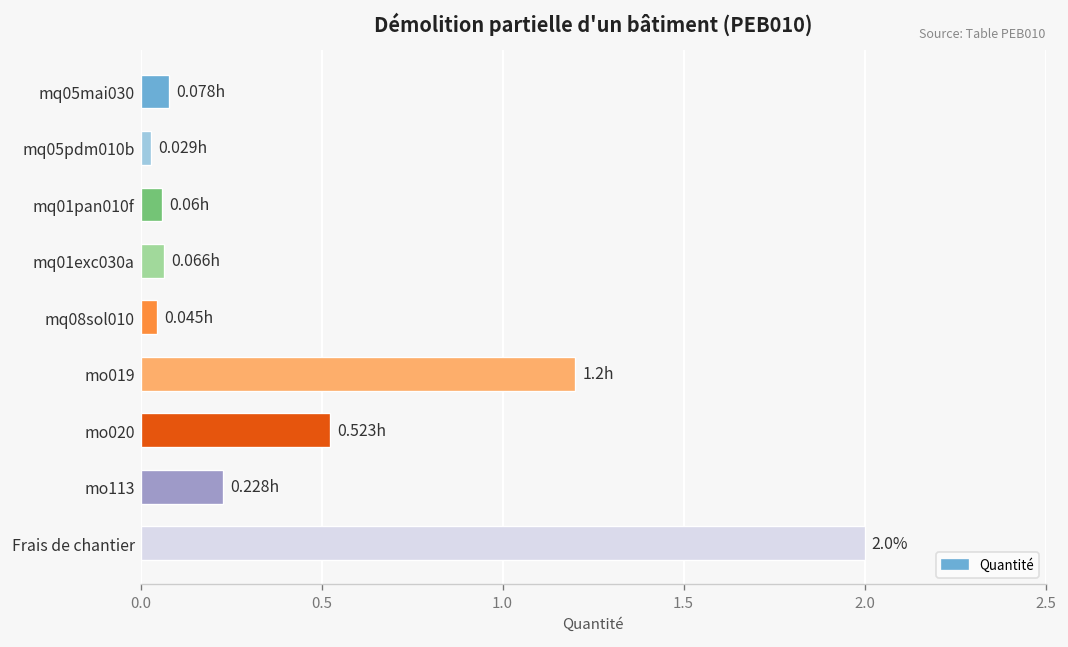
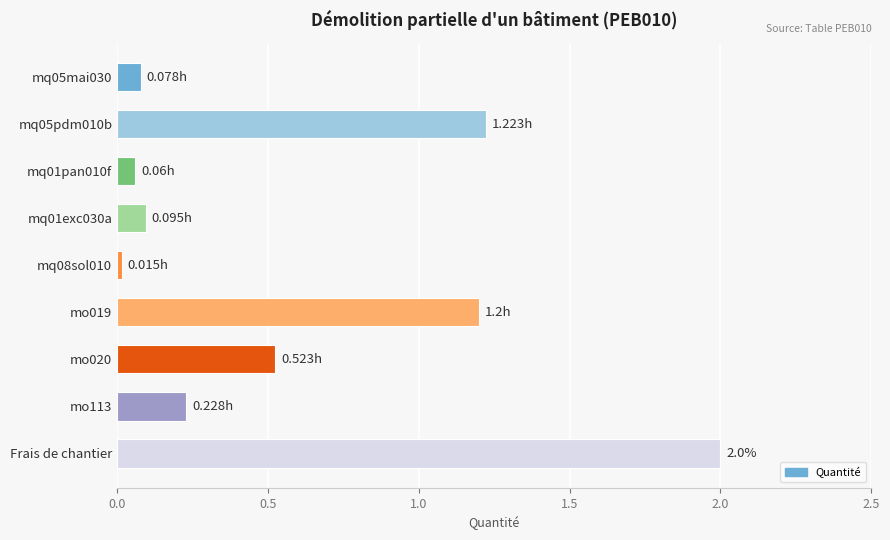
  {
    "mq05mai030": "0.078h",
-   "mq05pdm010b": "0.029h",
+   "mq05pdm010b": "1.223h",
    "mq01pan010f": "0.06h",
-   "mq01exc030a": "0.066h",
-   "mq08sol010": "0.045h",
+   "mq01exc030a": "0.095h",
+   "mq08sol010": "0.015h",
    "mo019": "1.2h",
    "mo020": "0.523h",
    "mo113": "0.228h",
    "Frais de chantier": "2.0%"
  }
